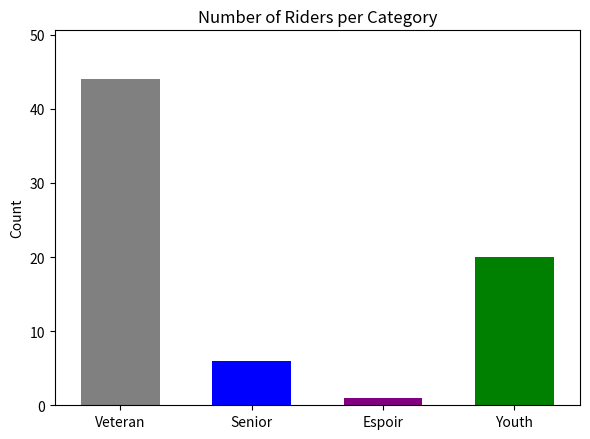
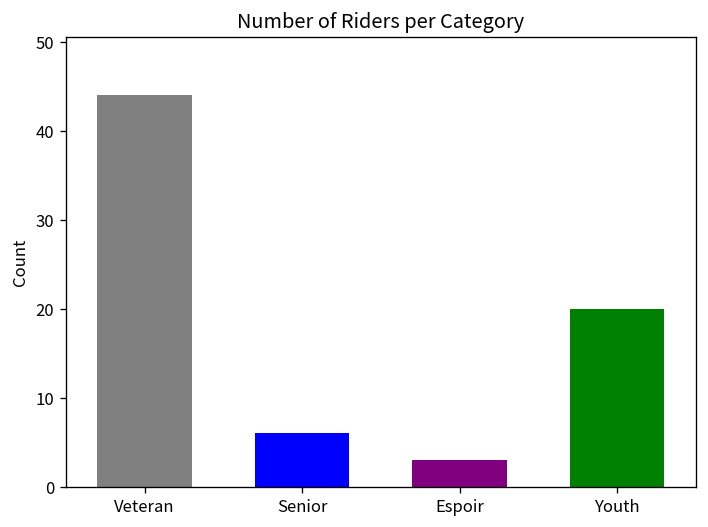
  {
    "Veteran": 44,
    "Senior": 6,
-   "Espoir": 1,
+   "Espoir": 3,
    "Youth": 20
  }
